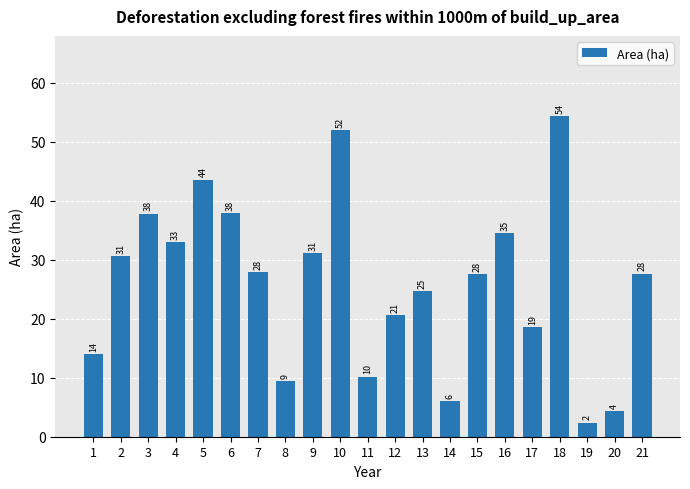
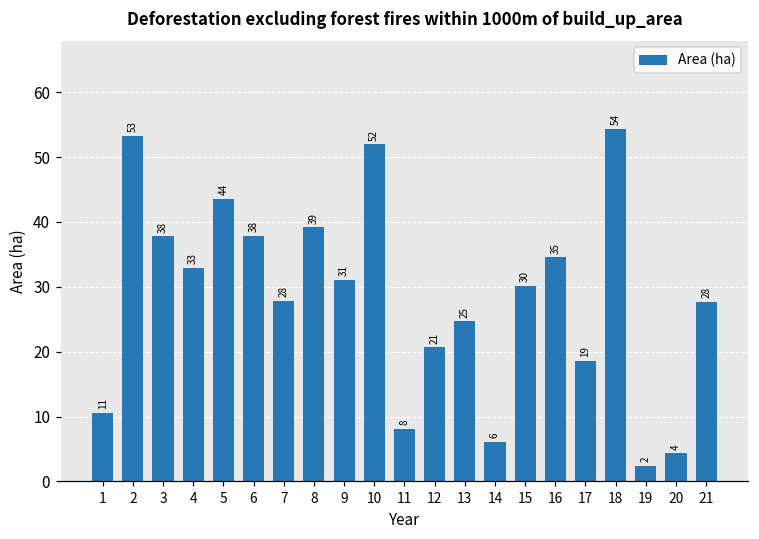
  {
-   "1": 14,
-   "2": 31,
+   "1": 11,
+   "2": 53,
    "3": 38,
    "4": 33,
    "5": 44,
    "6": 38,
    "7": 28,
-   "8": 9,
+   "8": 39,
    "9": 31,
    "10": 52,
-   "11": 10,
+   "11": 8,
    "12": 21,
    "13": 25,
    "14": 6,
-   "15": 28,
+   "15": 30,
    "16": 35,
    "17": 19,
    "18": 54,
    "19": 2,
    "20": 4,
    "21": 28
  }
